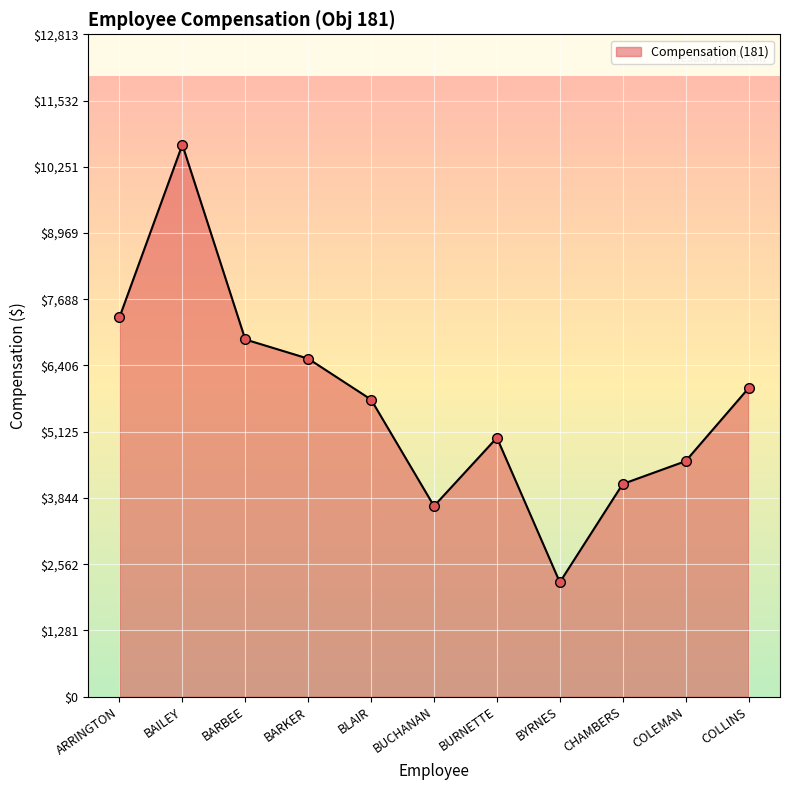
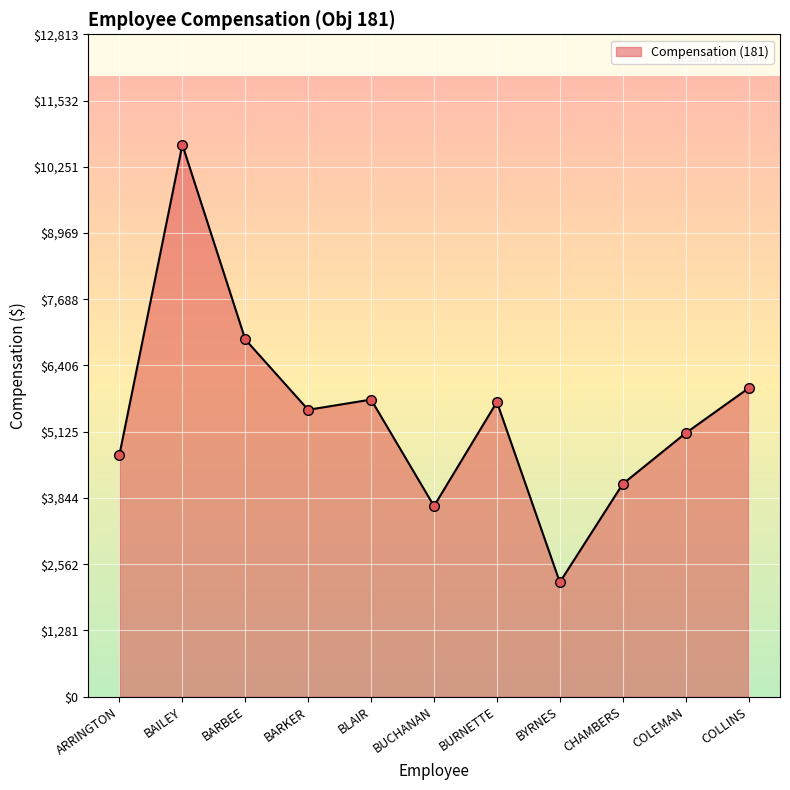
  {
-   "ARRINGTON": "$7,300",
+   "ARRINGTON": "$4,700",
    "BAILEY": "$10,700",
    "BARBEE": "$6,900",
-   "BARKER": "$6,500",
+   "BARKER": "$5,600",
    "BLAIR": "$5,700",
    "BUCHANAN": "$3,700",
-   "BURNETTE": "$5,000",
+   "BURNETTE": "$5,700",
    "BYRNES": "$2,200",
    "CHAMBERS": "$4,100",
-   "COLEMAN": "$4,600",
+   "COLEMAN": "$5,100",
    "COLLINS": "$6,000"
  }
